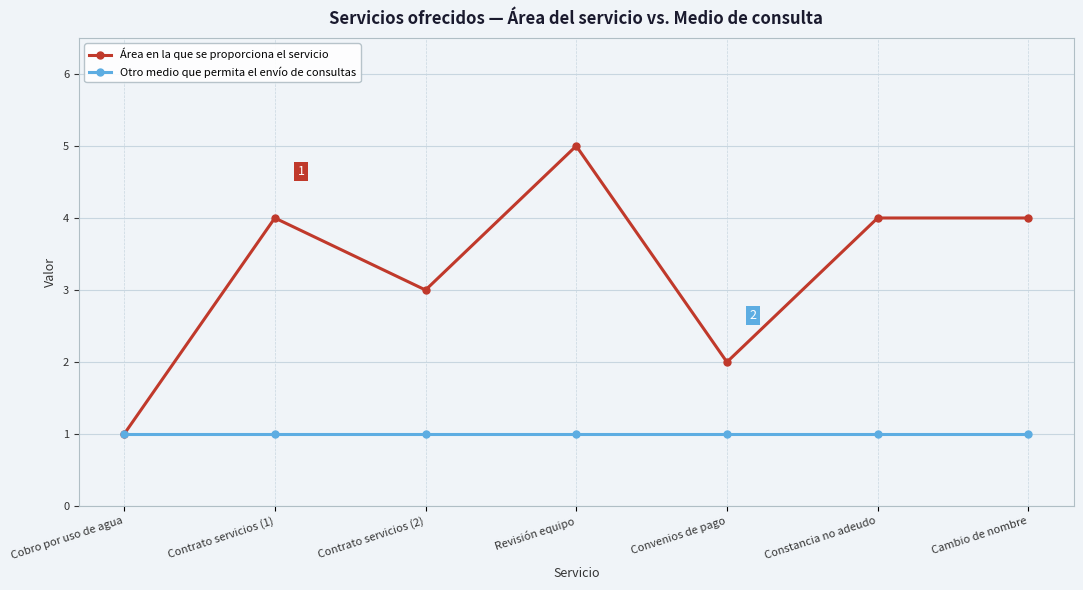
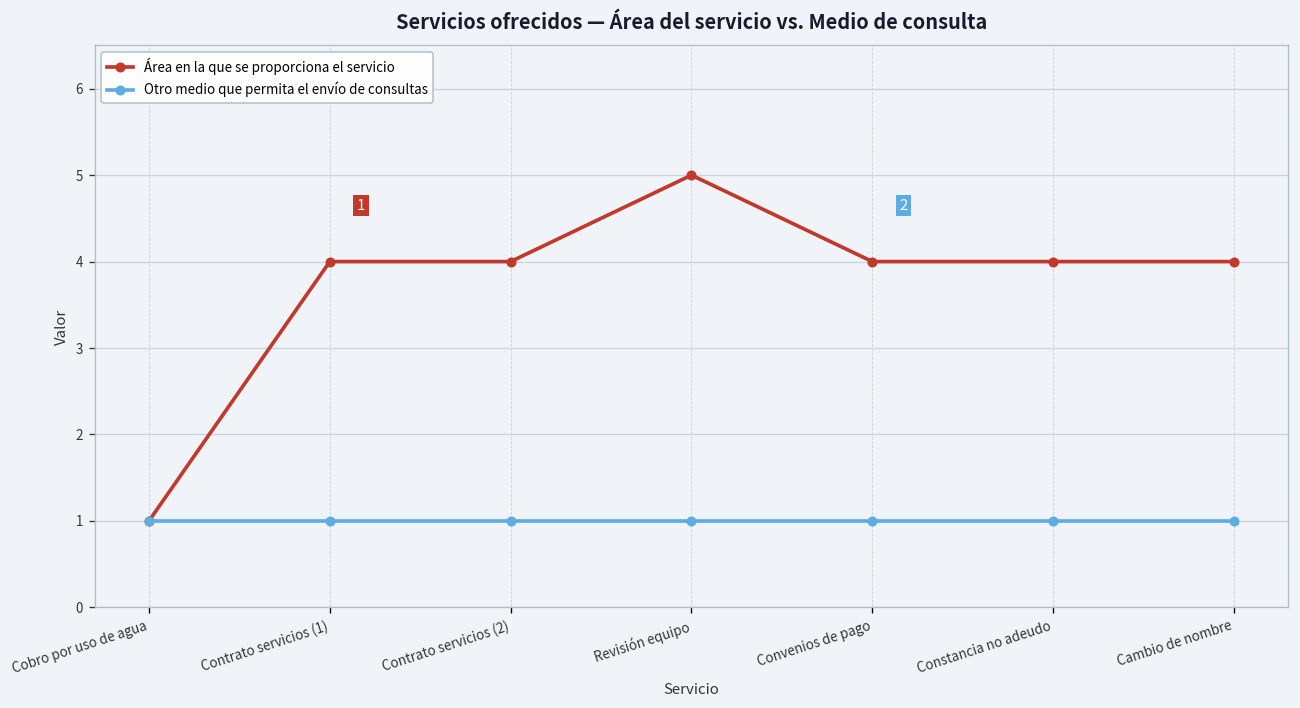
  {
    "Área en la que se proporciona el servicio": {
      "Contrato servicios (1)": 4,
-     "Contrato servicios (2)": 3,
+     "Contrato servicios (2)": 4,
      "Revisión equipo": 5,
-     "Convenios de pago": 2,
+     "Convenios de pago": 4,
      "Constancia no adeudo": 4,
      "Cambio de nombre": 4
    },
    "Otro medio que permita el envío de consultas": {
      "Contrato servicios (1)": 1,
      "Contrato servicios (2)": 1,
      "Revisión equipo": 1,
      "Convenios de pago": 1,
      "Constancia no adeudo": 1,
      "Cambio de nombre": 1
    }
  }
